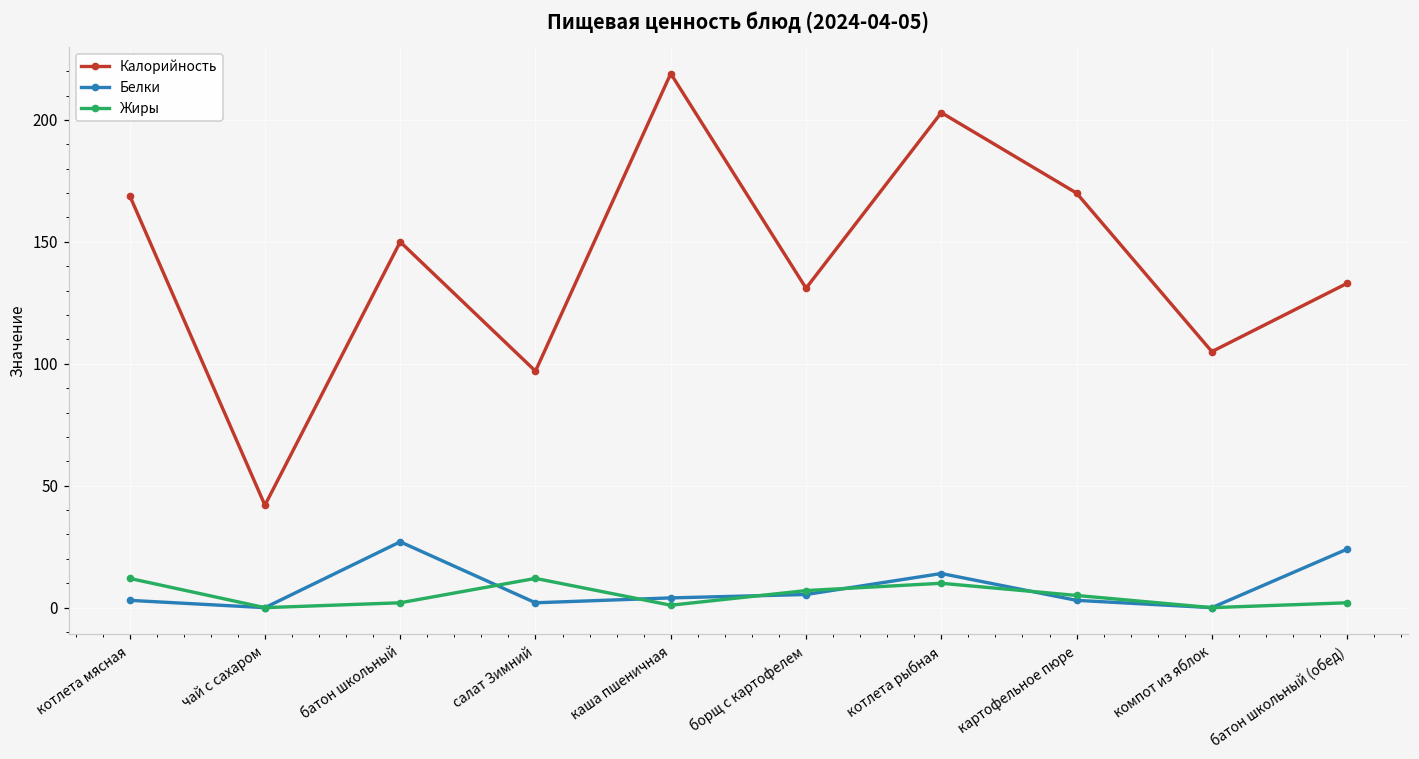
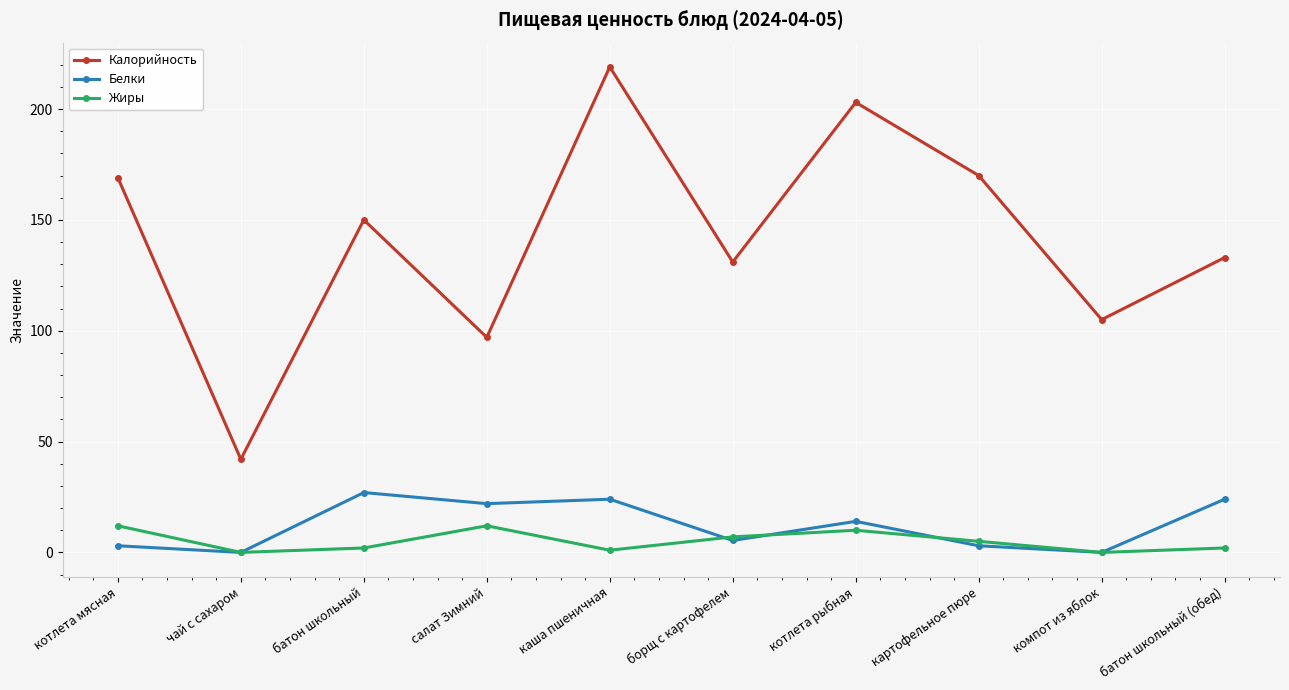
  {
    "Калорийность": {
      "котлета мясная": 169,
      "чай с сахаром": 42,
      "батон школьный": 150,
      "салат Зимний": 97,
      "каша пшеничная": 219,
      "борщ с картофелем": 131,
      "котлета рыбная": 203,
      "картофельное пюре": 170,
      "компот из яблок": 105,
      "батон школьный (обед)": 133
    },
    "Белки": {
      "котлета мясная": 3,
      "батон школьный": 27,
-     "салат Зимний": 2,
-     "каша пшеничная": 4,
+     "салат Зимний": 22,
+     "каша пшеничная": 24,
      "борщ с картофелем": 5,
      "котлета рыбная": 14,
      "картофельное пюре": 3,
      "батон школьный (обед)": 24
    },
    "Жиры": {
      "котлета мясная": 12,
      "батон школьный": 2,
      "салат Зимний": 12,
      "каша пшеничная": 1,
      "борщ с картофелем": 7,
      "котлета рыбная": 10,
      "картофельное пюре": 5,
      "батон школьный (обед)": 2
    }
  }
